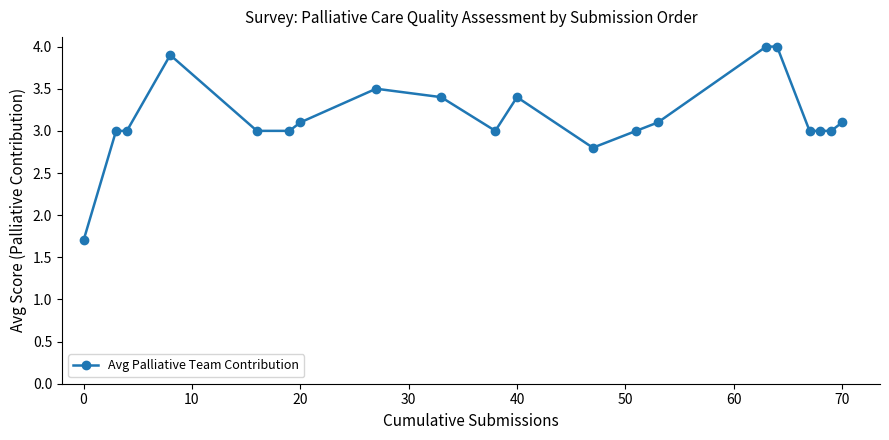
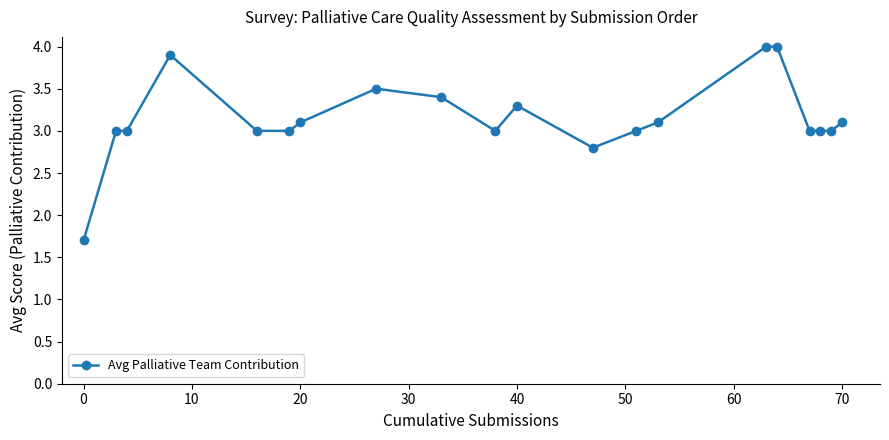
  {
    "0": 1.7,
    "20": 3.1,
-   "40": 3.4,
+   "40": 3.3,
    "70": 3.1
  }
